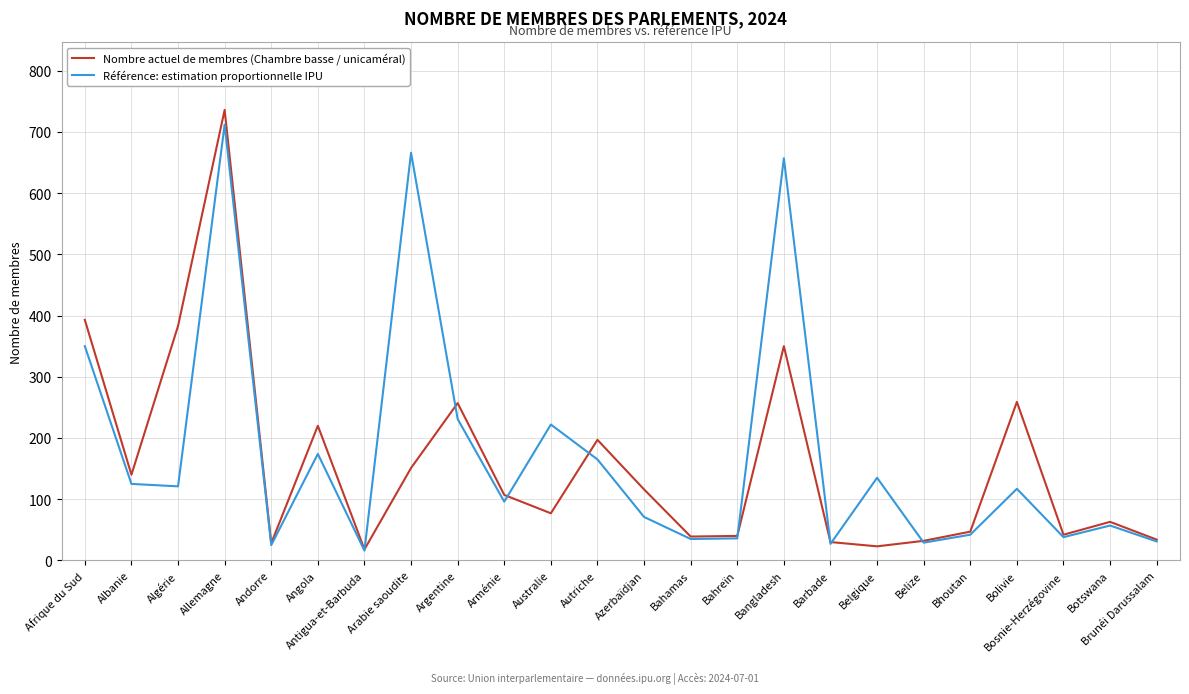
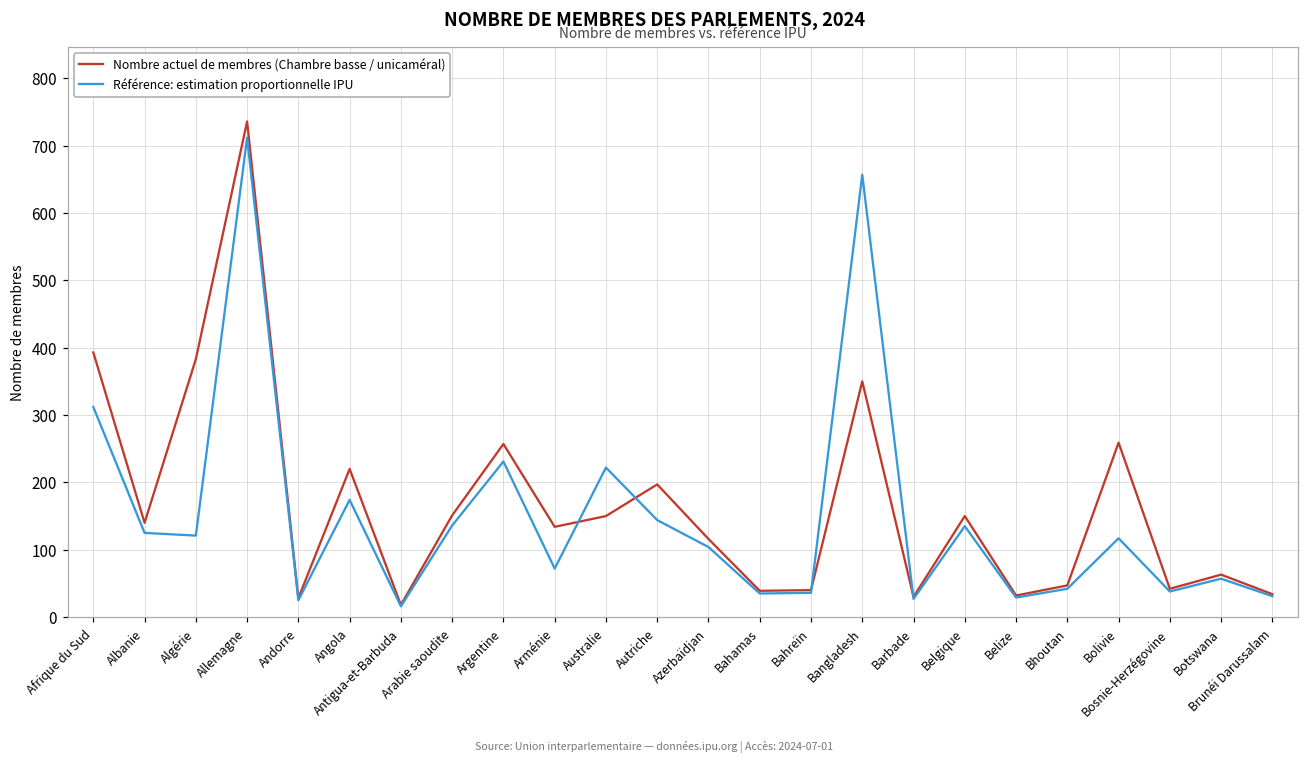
  {
    "Nombre actuel de membres (Chambre basse / unicaméral)": {
      "Afrique du Sud": 390,
      "Albanie": 140,
      "Algérie": 380,
      "Allemagne": 740,
      "Angola": 220,
      "Arabie saoudite": 150,
      "Argentine": 260,
-     "Arménie": 110,
-     "Australie": 80,
+     "Arménie": 130,
+     "Australie": 150,
      "Autriche": 200,
      "Azerbaïdjan": 120,
      "Bangladesh": 350,
-     "Belgique": 20,
+     "Belgique": 150,
      "Bhoutan": 50,
      "Bolivie": 260,
      "Botswana": 60
    },
    "Référence: estimation proportionnelle IPU": {
-     "Afrique du Sud": 350,
+     "Afrique du Sud": 310,
      "Albanie": 130,
      "Algérie": 120,
      "Allemagne": 710,
      "Angola": 170,
-     "Arabie saoudite": 670,
+     "Arabie saoudite": 140,
      "Argentine": 230,
-     "Arménie": 100,
+     "Arménie": 70,
      "Australie": 220,
-     "Autriche": 170,
-     "Azerbaïdjan": 70,
+     "Autriche": 140,
+     "Azerbaïdjan": 100,
      "Bangladesh": 660,
      "Belgique": 140,
      "Bhoutan": 40,
      "Bolivie": 120,
      "Botswana": 60
    }
  }
